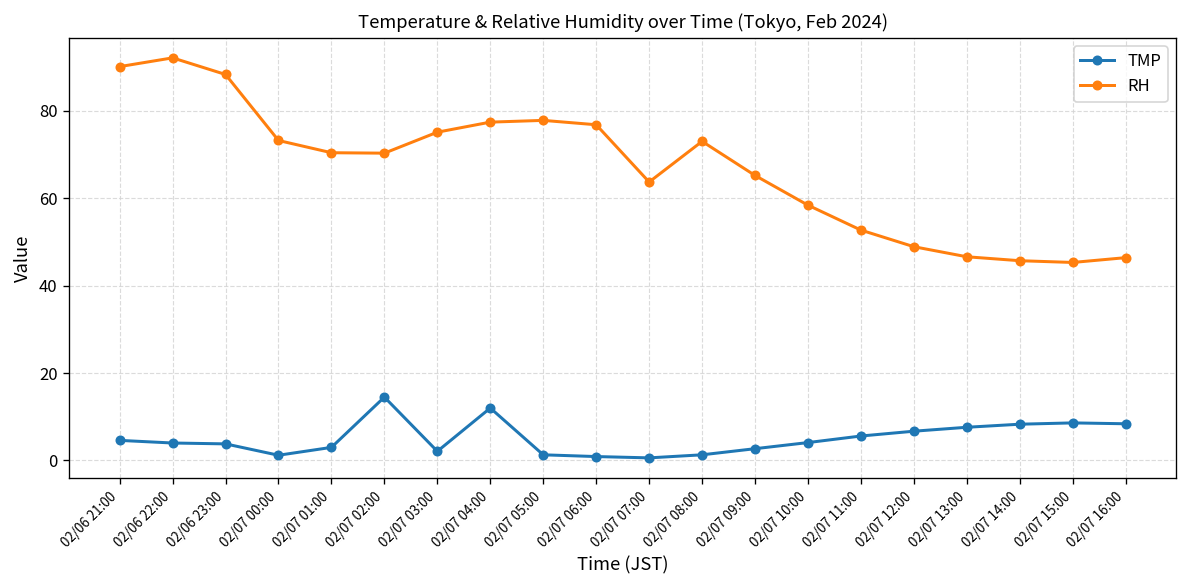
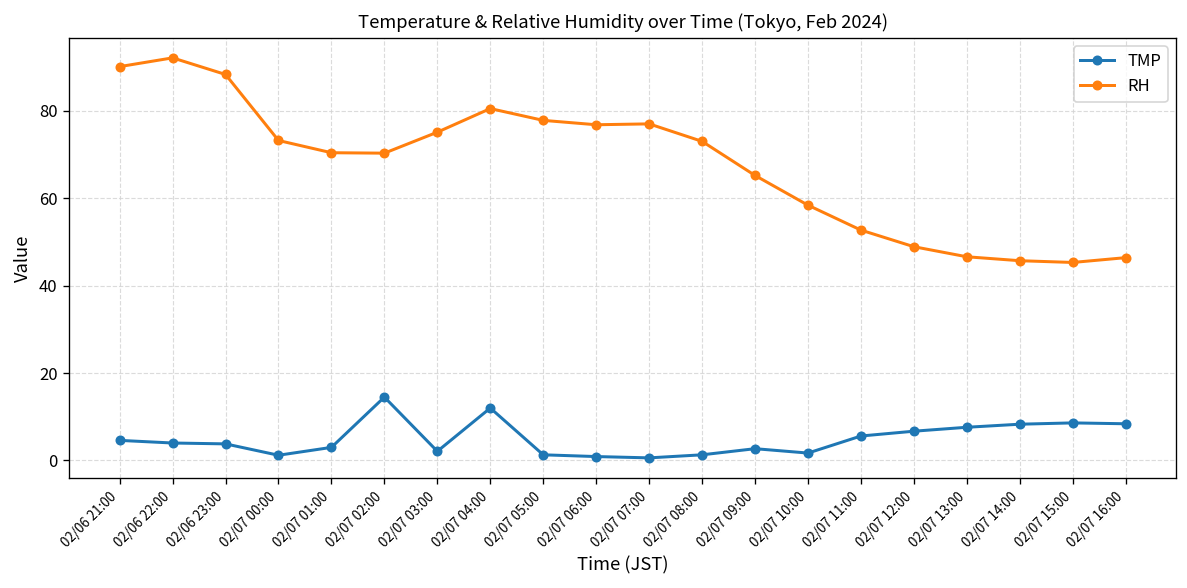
  {
    "TMP": {
      "02/06 21:00": 5,
      "02/06 22:00": 4,
      "02/06 23:00": 4,
      "02/07 00:00": 1,
      "02/07 01:00": 3,
      "02/07 02:00": 15,
      "02/07 03:00": 2,
      "02/07 04:00": 12,
      "02/07 05:00": 1,
      "02/07 06:00": 1,
      "02/07 07:00": 1,
      "02/07 08:00": 1,
      "02/07 09:00": 3,
-     "02/07 10:00": 4,
+     "02/07 10:00": 2,
      "02/07 11:00": 6,
      "02/07 12:00": 7,
      "02/07 13:00": 8,
      "02/07 14:00": 8,
      "02/07 15:00": 9,
      "02/07 16:00": 8
    },
    "RH": {
      "02/06 21:00": 90,
      "02/06 22:00": 92,
      "02/06 23:00": 88,
      "02/07 00:00": 73,
      "02/07 01:00": 70,
      "02/07 02:00": 70,
      "02/07 03:00": 75,
-     "02/07 04:00": 77,
+     "02/07 04:00": 81,
      "02/07 05:00": 78,
      "02/07 06:00": 77,
-     "02/07 07:00": 64,
+     "02/07 07:00": 77,
      "02/07 08:00": 73,
      "02/07 09:00": 65,
      "02/07 10:00": 58,
      "02/07 11:00": 53,
      "02/07 12:00": 49,
      "02/07 13:00": 47,
      "02/07 14:00": 46,
      "02/07 15:00": 45,
      "02/07 16:00": 46
    }
  }
